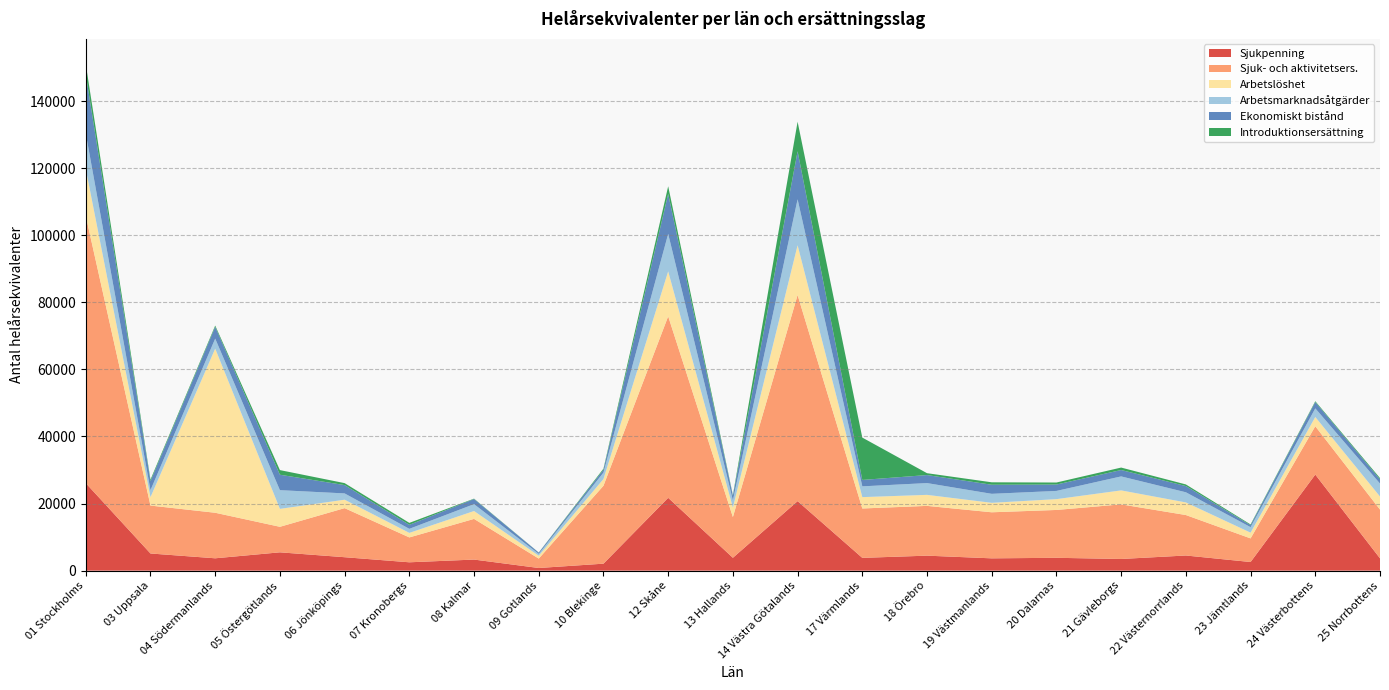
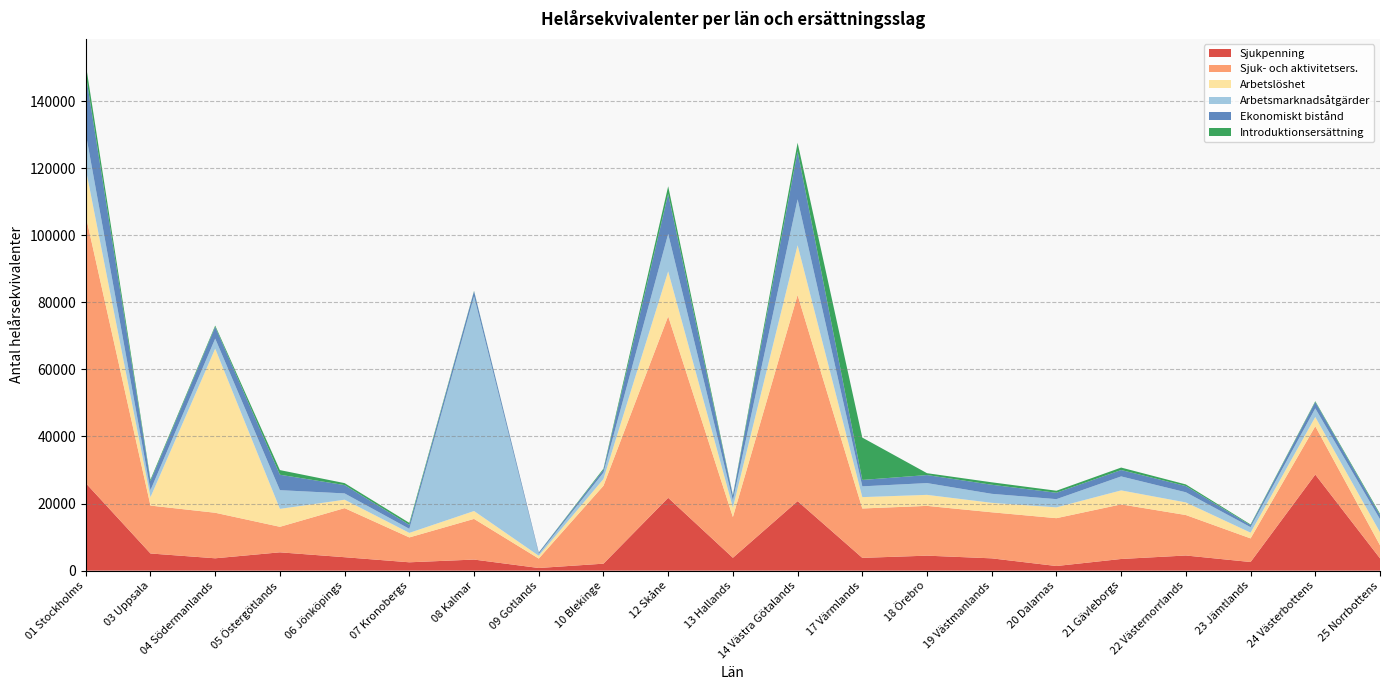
  {
    "Sjukpenning": {
      "01 Stockholms": 26000,
      "03 Uppsala": 5000,
      "04 Södermanlands": 4000,
      "05 Östergötlands": 5000,
      "06 Jönköpings": 4000,
      "07 Kronobergs": 2000,
      "08 Kalmar": 3000,
      "09 Gotlands": 1000,
      "10 Blekinge": 2000,
      "12 Skåne": 22000,
      "13 Hallands": 4000,
      "14 Västra Götalands": 21000,
      "17 Värmlands": 4000,
      "18 Örebro": 4000,
      "19 Västmanlands": 4000,
-     "20 Dalarnas": 4000,
+     "20 Dalarnas": 1000,
      "21 Gävleborgs": 3000,
      "22 Västernorrlands": 5000,
      "23 Jämtlands": 3000,
      "24 Västerbottens": 29000,
      "25 Norrbottens": 4000
    },
    "Sjuk- och aktivitetsers.": {
      "01 Stockholms": 80000,
      "03 Uppsala": 14000,
      "04 Södermanlands": 14000,
      "05 Östergötlands": 8000,
      "06 Jönköpings": 15000,
      "07 Kronobergs": 7000,
      "08 Kalmar": 12000,
      "09 Gotlands": 3000,
      "10 Blekinge": 23000,
      "12 Skåne": 54000,
      "13 Hallands": 12000,
      "14 Västra Götalands": 61000,
      "17 Värmlands": 15000,
      "18 Örebro": 15000,
      "19 Västmanlands": 14000,
      "20 Dalarnas": 14000,
      "21 Gävleborgs": 16000,
      "22 Västernorrlands": 12000,
      "23 Jämtlands": 7000,
      "24 Västerbottens": 14000,
-     "25 Norrbottens": 15000
+     "25 Norrbottens": 4000
    },
    "Arbetslöshet": {
      "01 Stockholms": 14000,
      "03 Uppsala": 3000,
      "04 Södermanlands": 49000,
      "05 Östergötlands": 5000,
      "06 Jönköpings": 3000,
      "07 Kronobergs": 1000,
      "08 Kalmar": 2000,
      "10 Blekinge": 2000,
      "12 Skåne": 13000,
      "13 Hallands": 3000,
      "14 Västra Götalands": 15000,
      "17 Värmlands": 3000,
      "18 Örebro": 3000,
      "19 Västmanlands": 3000,
      "20 Dalarnas": 3000,
      "21 Gävleborgs": 4000,
      "22 Västernorrlands": 4000,
      "23 Jämtlands": 2000,
      "24 Västerbottens": 3000,
      "25 Norrbottens": 4000
    },
    "Arbetsmarknadsåtgärder": {
      "01 Stockholms": 11000,
      "03 Uppsala": 2000,
      "04 Södermanlands": 3000,
      "05 Östergötlands": 6000,
      "06 Jönköpings": 2000,
      "07 Kronobergs": 1000,
-     "08 Kalmar": 2000,
+     "08 Kalmar": 64000,
      "10 Blekinge": 2000,
      "12 Skåne": 11000,
      "13 Hallands": 2000,
      "14 Västra Götalands": 14000,
      "17 Värmlands": 3000,
      "18 Örebro": 4000,
      "19 Västmanlands": 3000,
      "20 Dalarnas": 2000,
      "21 Gävleborgs": 4000,
      "22 Västernorrlands": 3000,
      "24 Västerbottens": 3000,
      "25 Norrbottens": 4000
    },
    "Ekonomiskt bistånd": {
      "01 Stockholms": 18000,
      "05 Östergötlands": 5000,
      "12 Skåne": 12000,
      "14 Västra Götalands": 14000,
      "17 Värmlands": 2000
    },
    "Introduktionsersättning": {
      "01 Stockholms": 3000,
      "05 Östergötlands": 1000,
      "12 Skåne": 2000,
-     "14 Västra Götalands": 9000,
+     "14 Västra Götalands": 3000,
      "17 Värmlands": 13000
    }
  }
